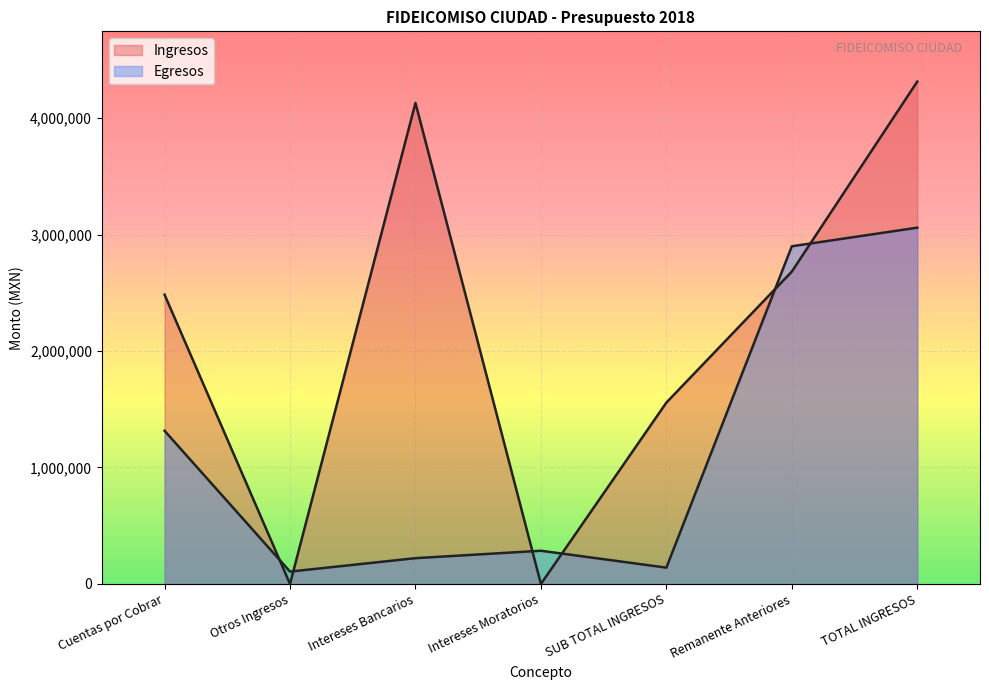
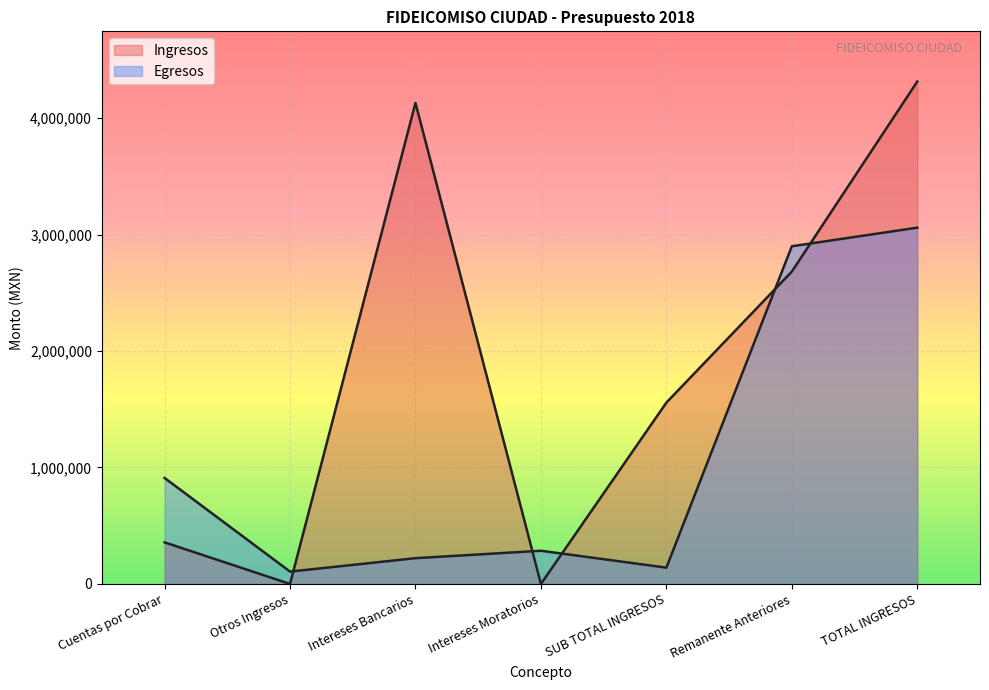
  {
    "Ingresos": {
-     "Cuentas por Cobrar": "2,480,000",
+     "Cuentas por Cobrar": "360,000",
      "Otros Ingresos": "0",
      "Intereses Bancarios": "4,130,000",
      "Intereses Moratorios": "0",
      "SUB TOTAL INGRESOS": "1,560,000",
      "Remanente Anteriores": "2,680,000",
      "TOTAL INGRESOS": "4,310,000"
    },
    "Egresos": {
-     "Cuentas por Cobrar": "1,320,000",
+     "Cuentas por Cobrar": "910,000",
      "Otros Ingresos": "110,000",
      "Intereses Bancarios": "220,000",
      "Intereses Moratorios": "290,000",
      "SUB TOTAL INGRESOS": "140,000",
      "Remanente Anteriores": "2,900,000",
      "TOTAL INGRESOS": "3,060,000"
    }
  }
